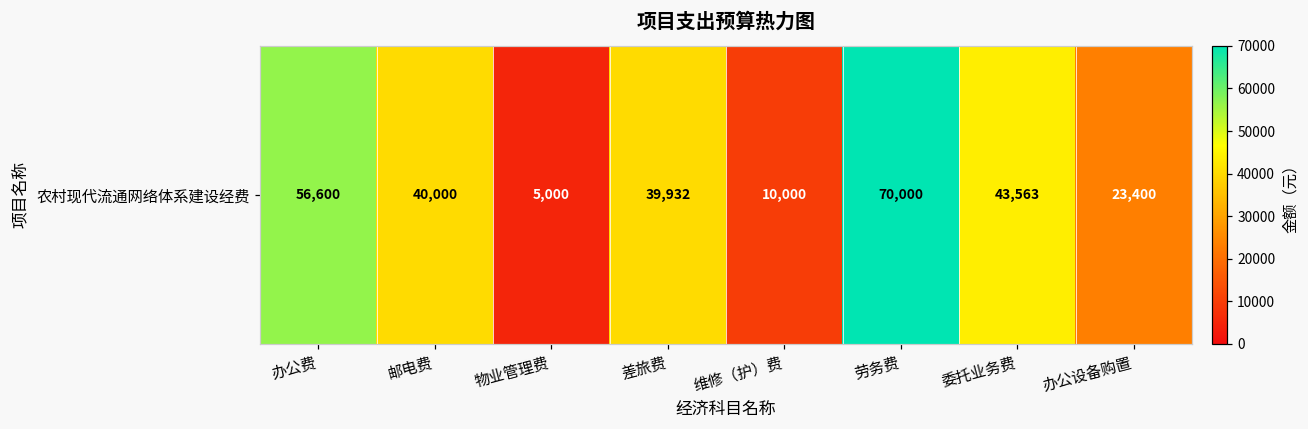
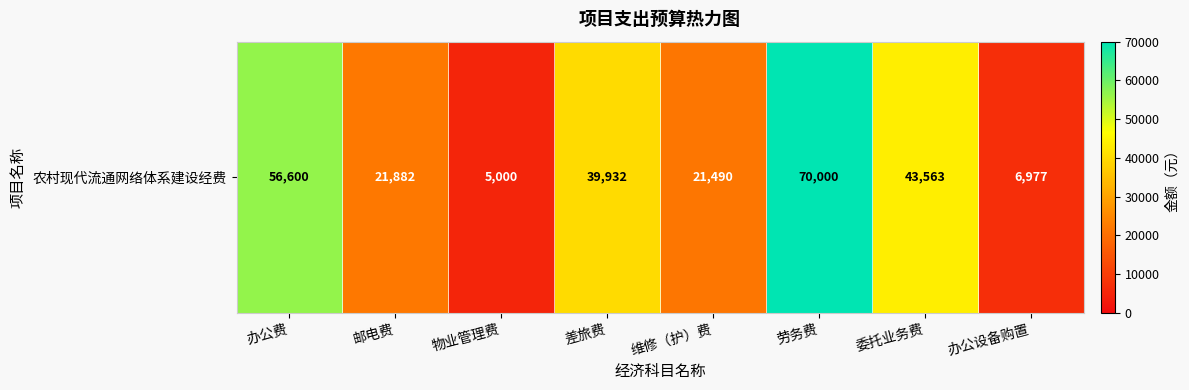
  {
    "农村现代流通网络体系建设经费": {
      "办公费": "56,600",
-     "邮电费": "40,000",
+     "邮电费": "21,882",
      "物业管理费": "5,000",
      "差旅费": "39,932",
-     "维修（护）费": "10,000",
+     "维修（护）费": "21,490",
      "劳务费": "70,000",
      "委托业务费": "43,563",
-     "办公设备购置": "23,400"
+     "办公设备购置": "6,977"
    }
  }
